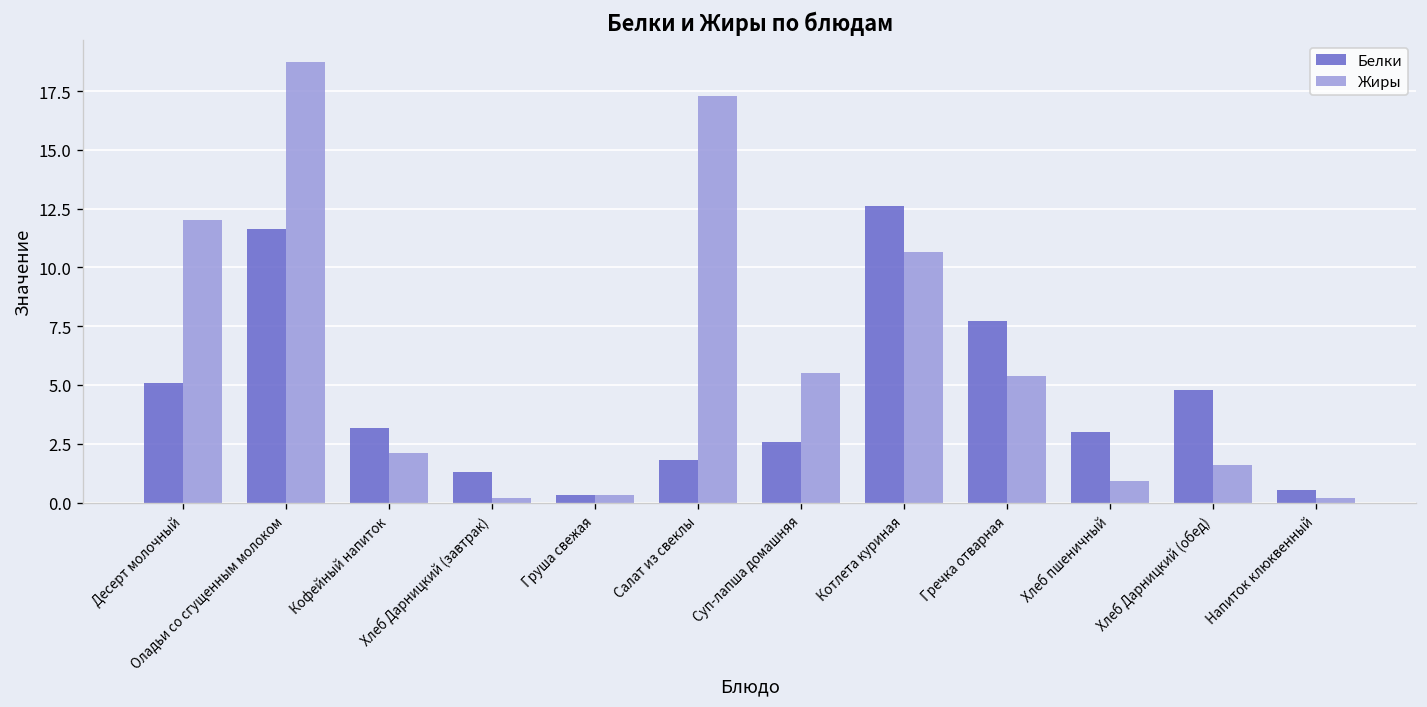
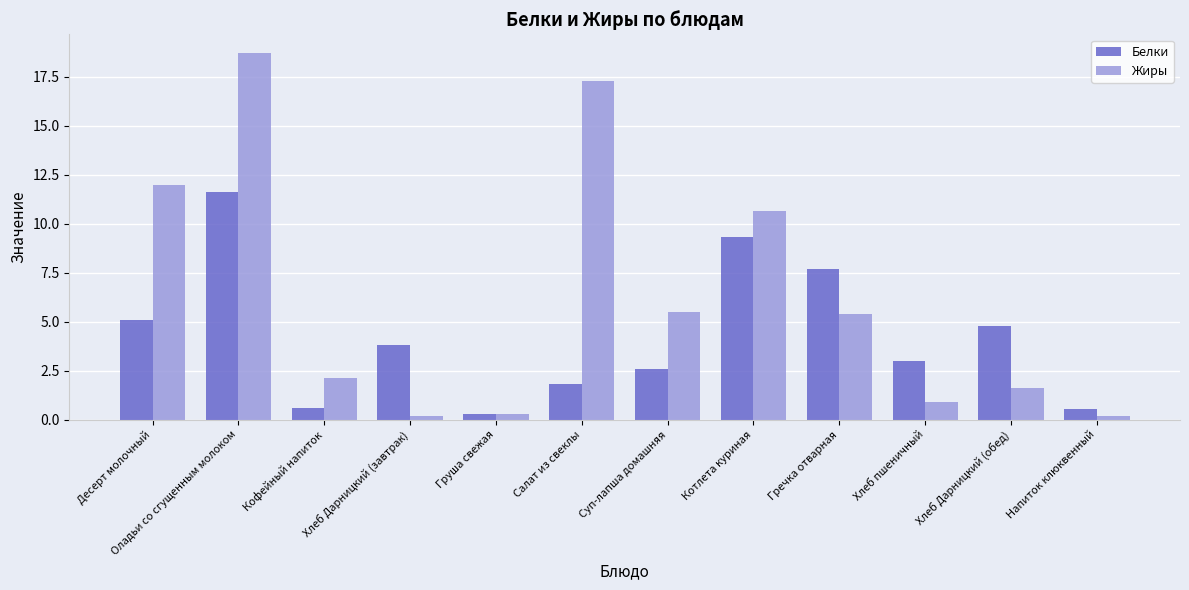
  {
    "Белки": {
      "Десерт молочный": 5.1,
      "Оладьи со сгущенным молоком": 11.6,
-     "Кофейный напиток": 3.2,
-     "Хлеб Дарницкий (завтрак)": 1.3,
+     "Кофейный напиток": 0.6,
+     "Хлеб Дарницкий (завтрак)": 3.8,
      "Груша свежая": 0.3,
      "Салат из свеклы": 1.8,
      "Суп-лапша домашняя": 2.6,
-     "Котлета куриная": 12.6,
+     "Котлета куриная": 9.3,
      "Гречка отварная": 7.7,
      "Хлеб пшеничный": 3.0,
      "Хлеб Дарницкий (обед)": 4.8,
      "Напиток клюквенный": 0.5
    },
    "Жиры": {
      "Десерт молочный": 12.0,
      "Оладьи со сгущенным молоком": 18.7,
      "Кофейный напиток": 2.1,
      "Хлеб Дарницкий (завтрак)": 0.2,
      "Груша свежая": 0.3,
      "Салат из свеклы": 17.3,
      "Суп-лапша домашняя": 5.5,
      "Котлета куриная": 10.6,
      "Гречка отварная": 5.4,
      "Хлеб пшеничный": 0.9,
      "Хлеб Дарницкий (обед)": 1.6,
      "Напиток клюквенный": 0.2
    }
  }
